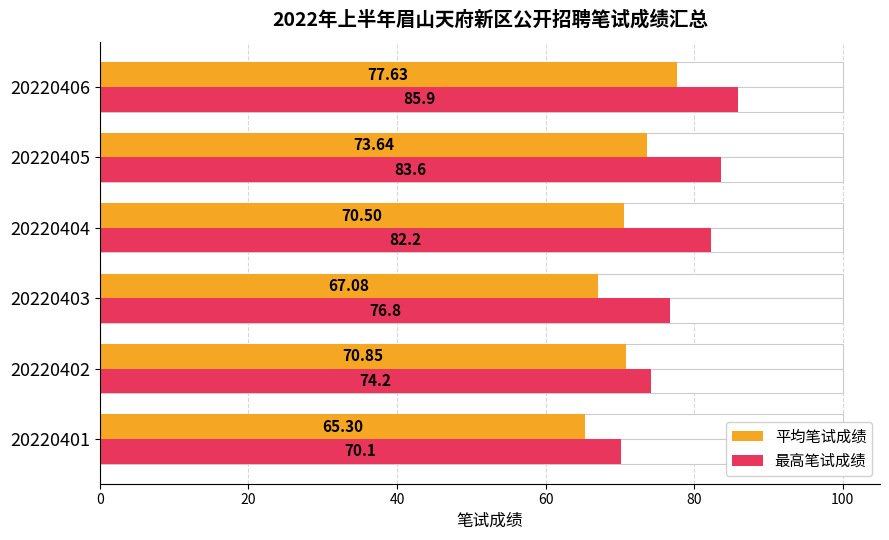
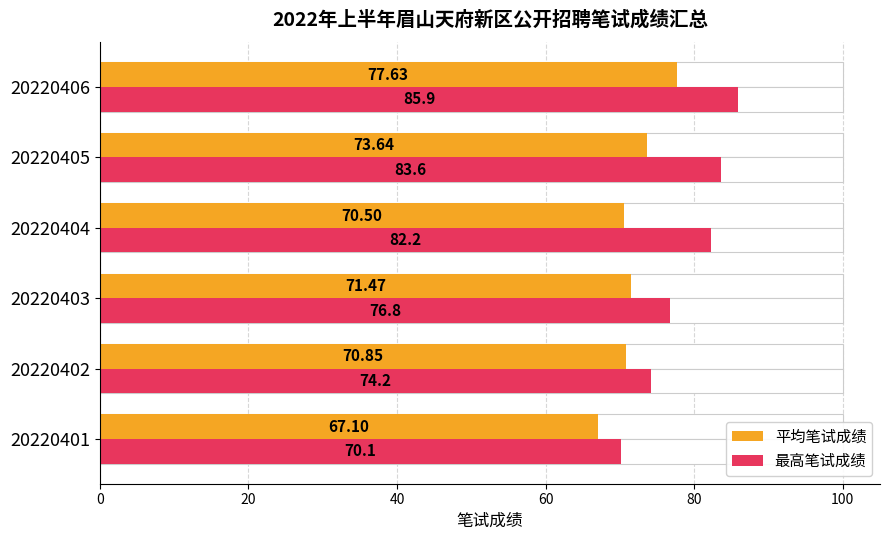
  {
    "平均笔试成绩": {
-     "20220403": 67.08,
-     "20220401": 65.30
+     "20220403": 71.47,
+     "20220401": 67.10
    }
  }
